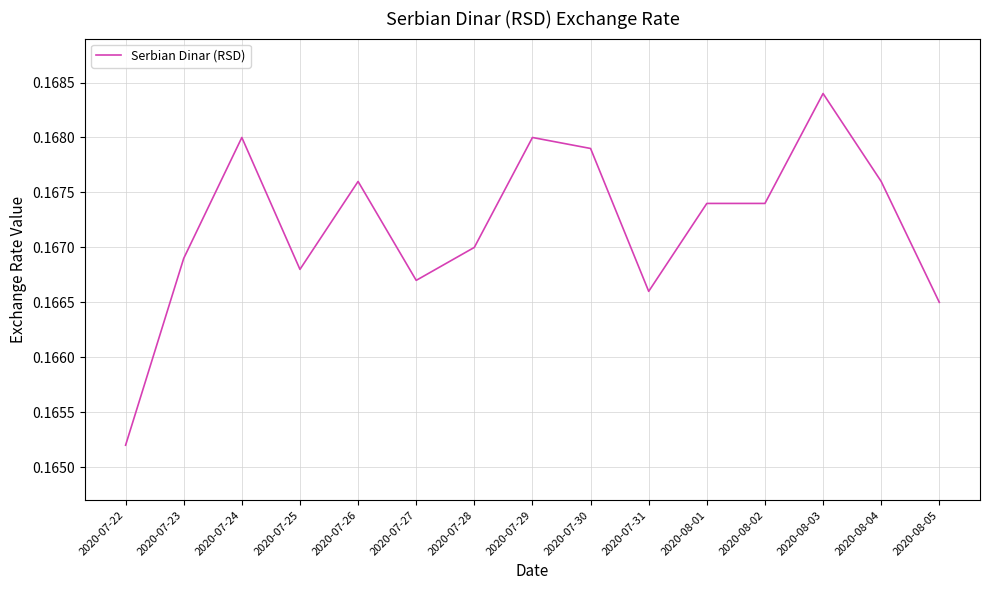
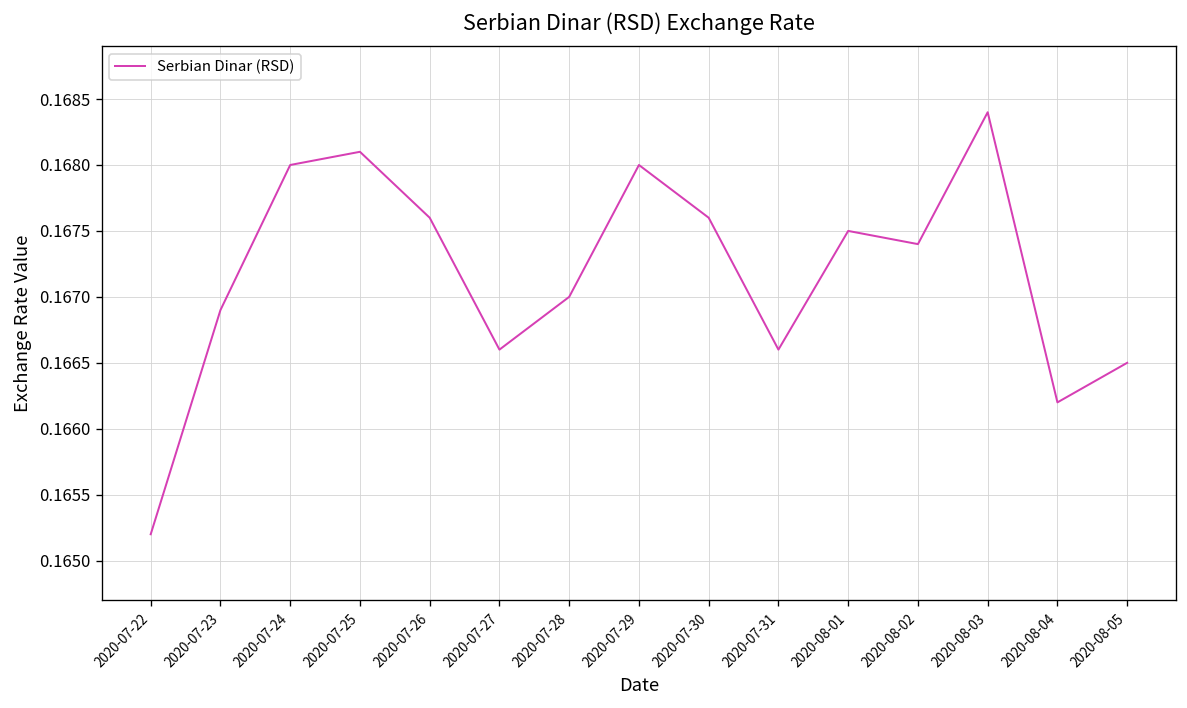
  {
    "2020-07-22": 0.1652,
    "2020-07-23": 0.1669,
    "2020-07-24": 0.1680,
-   "2020-07-25": 0.1668,
+   "2020-07-25": 0.1681,
    "2020-07-26": 0.1676,
-   "2020-07-27": 0.1667,
+   "2020-07-27": 0.1666,
    "2020-07-28": 0.1670,
    "2020-07-29": 0.1680,
-   "2020-07-30": 0.1679,
+   "2020-07-30": 0.1676,
    "2020-07-31": 0.1666,
-   "2020-08-01": 0.1674,
+   "2020-08-01": 0.1675,
    "2020-08-02": 0.1674,
    "2020-08-03": 0.1684,
-   "2020-08-04": 0.1676,
+   "2020-08-04": 0.1662,
    "2020-08-05": 0.1665
  }
